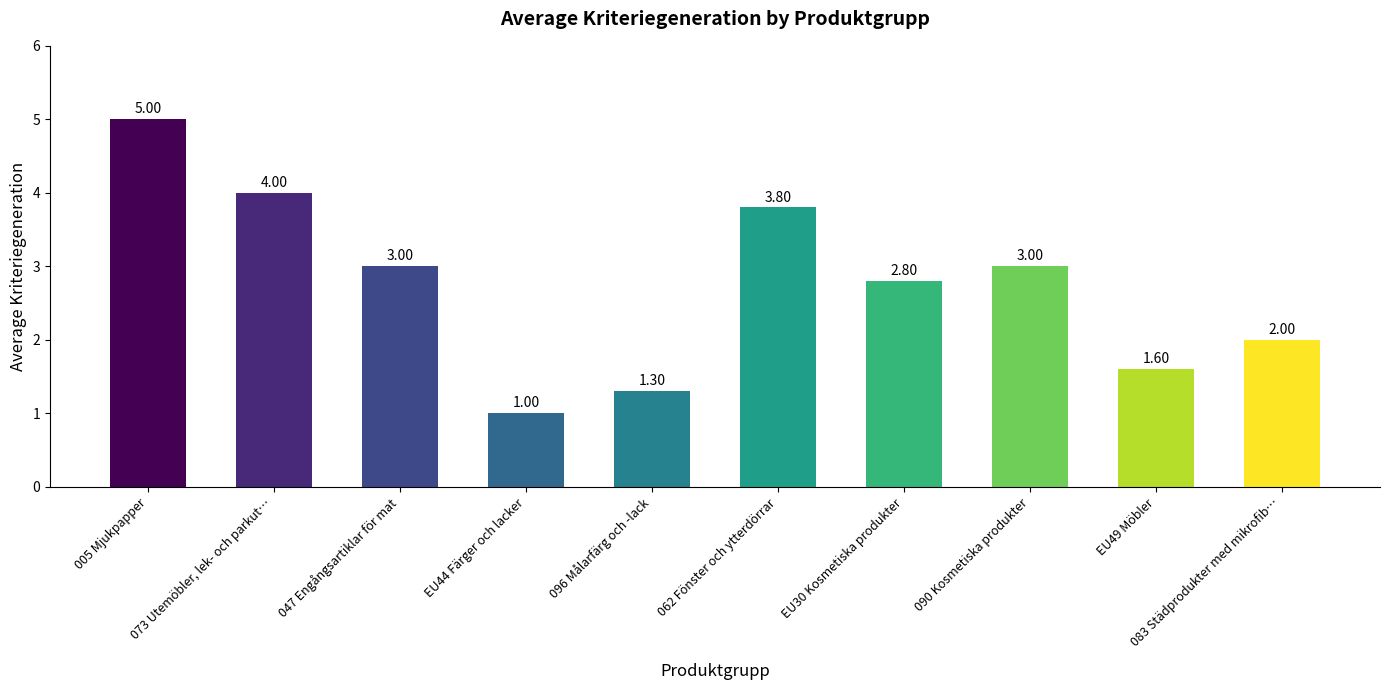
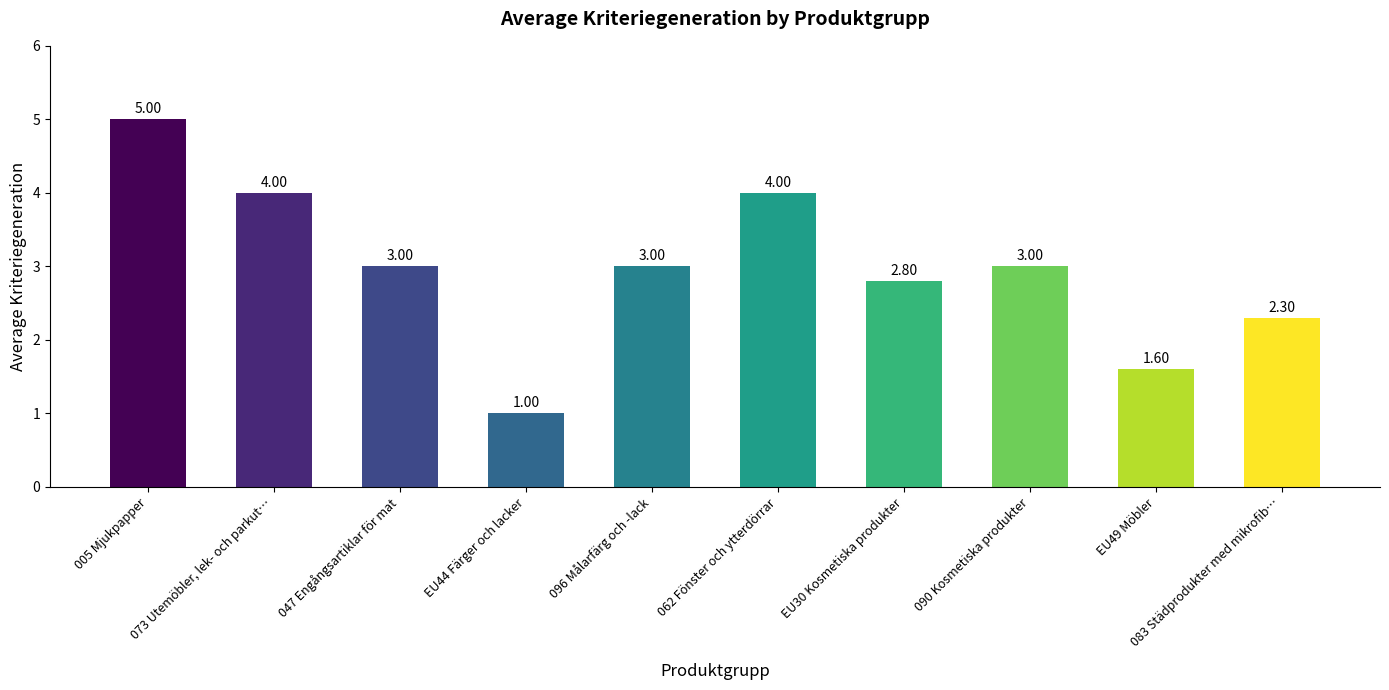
  {
    "005 Mjukpapper": 5.00,
    "073 Utemöbler, lek- och parkut…": 4.00,
    "047 Engångsartiklar för mat": 3.00,
    "EU44 Färger och lacker": 1.00,
-   "096 Målarfärg och -lack": 1.30,
-   "062 Fönster och ytterdörrar": 3.80,
+   "096 Målarfärg och -lack": 3.00,
+   "062 Fönster och ytterdörrar": 4.00,
    "EU30 Kosmetiska produkter": 2.80,
    "090 Kosmetiska produkter": 3.00,
    "EU49 Möbler": 1.60,
-   "083 Städprodukter med mikrofib…": 2.00
+   "083 Städprodukter med mikrofib…": 2.30
  }
